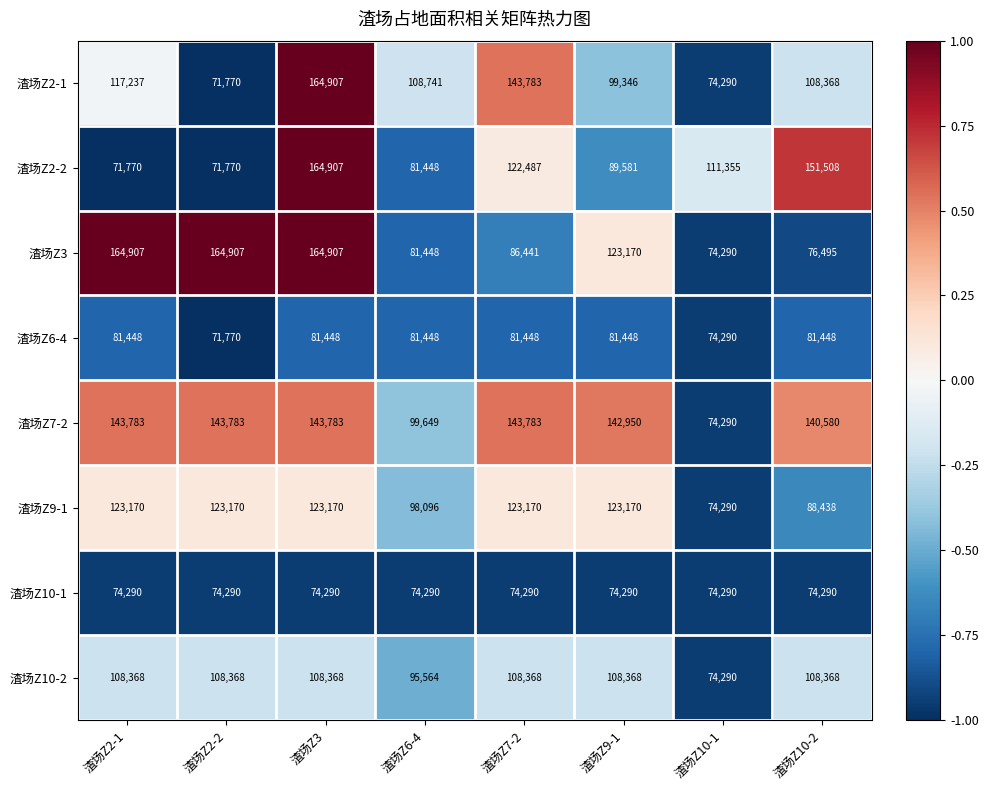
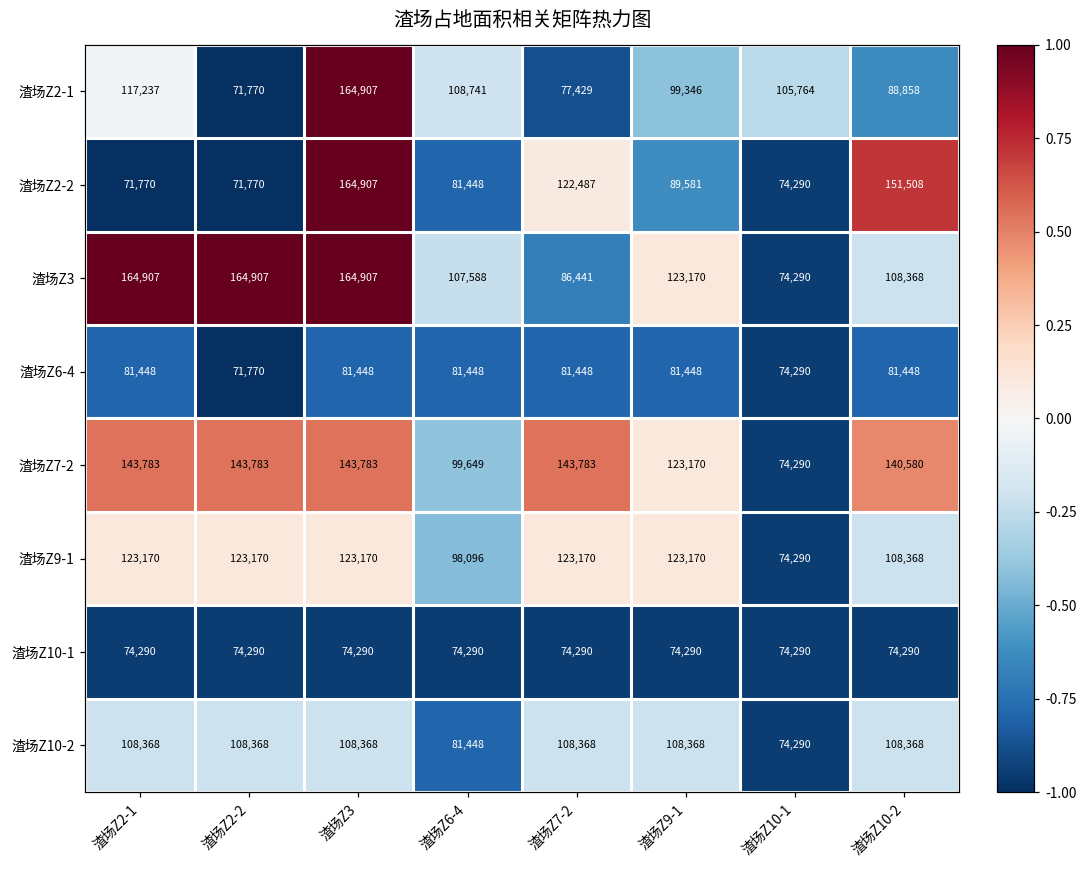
  {
    "渣场Z2-1": {
      "渣场Z2-1": "117,237",
      "渣场Z2-2": "71,770",
      "渣场Z3": "164,907",
      "渣场Z6-4": "108,741",
-     "渣场Z7-2": "143,783",
+     "渣场Z7-2": "77,429",
      "渣场Z9-1": "99,346",
-     "渣场Z10-1": "74,290",
-     "渣场Z10-2": "108,368"
+     "渣场Z10-1": "105,764",
+     "渣场Z10-2": "88,858"
    },
    "渣场Z2-2": {
      "渣场Z2-1": "71,770",
      "渣场Z2-2": "71,770",
      "渣场Z3": "164,907",
      "渣场Z6-4": "81,448",
      "渣场Z7-2": "122,487",
      "渣场Z9-1": "89,581",
-     "渣场Z10-1": "111,355",
+     "渣场Z10-1": "74,290",
      "渣场Z10-2": "151,508"
    },
    "渣场Z3": {
      "渣场Z2-1": "164,907",
      "渣场Z2-2": "164,907",
      "渣场Z3": "164,907",
-     "渣场Z6-4": "81,448",
+     "渣场Z6-4": "107,588",
      "渣场Z7-2": "86,441",
      "渣场Z9-1": "123,170",
      "渣场Z10-1": "74,290",
-     "渣场Z10-2": "76,495"
+     "渣场Z10-2": "108,368"
    },
    "渣场Z6-4": {
      "渣场Z2-1": "81,448",
      "渣场Z2-2": "71,770",
      "渣场Z3": "81,448",
      "渣场Z6-4": "81,448",
      "渣场Z7-2": "81,448",
      "渣场Z9-1": "81,448",
      "渣场Z10-1": "74,290",
      "渣场Z10-2": "81,448"
    },
    "渣场Z7-2": {
      "渣场Z2-1": "143,783",
      "渣场Z2-2": "143,783",
      "渣场Z3": "143,783",
      "渣场Z6-4": "99,649",
      "渣场Z7-2": "143,783",
-     "渣场Z9-1": "142,950",
+     "渣场Z9-1": "123,170",
      "渣场Z10-1": "74,290",
      "渣场Z10-2": "140,580"
    },
    "渣场Z9-1": {
      "渣场Z2-1": "123,170",
      "渣场Z2-2": "123,170",
      "渣场Z3": "123,170",
      "渣场Z6-4": "98,096",
      "渣场Z7-2": "123,170",
      "渣场Z9-1": "123,170",
      "渣场Z10-1": "74,290",
-     "渣场Z10-2": "88,438"
+     "渣场Z10-2": "108,368"
    },
    "渣场Z10-1": {
      "渣场Z2-1": "74,290",
      "渣场Z2-2": "74,290",
      "渣场Z3": "74,290",
      "渣场Z6-4": "74,290",
      "渣场Z7-2": "74,290",
      "渣场Z9-1": "74,290",
      "渣场Z10-1": "74,290",
      "渣场Z10-2": "74,290"
    },
    "渣场Z10-2": {
      "渣场Z2-1": "108,368",
      "渣场Z2-2": "108,368",
      "渣场Z3": "108,368",
-     "渣场Z6-4": "95,564",
+     "渣场Z6-4": "81,448",
      "渣场Z7-2": "108,368",
      "渣场Z9-1": "108,368",
      "渣场Z10-1": "74,290",
      "渣场Z10-2": "108,368"
    }
  }
